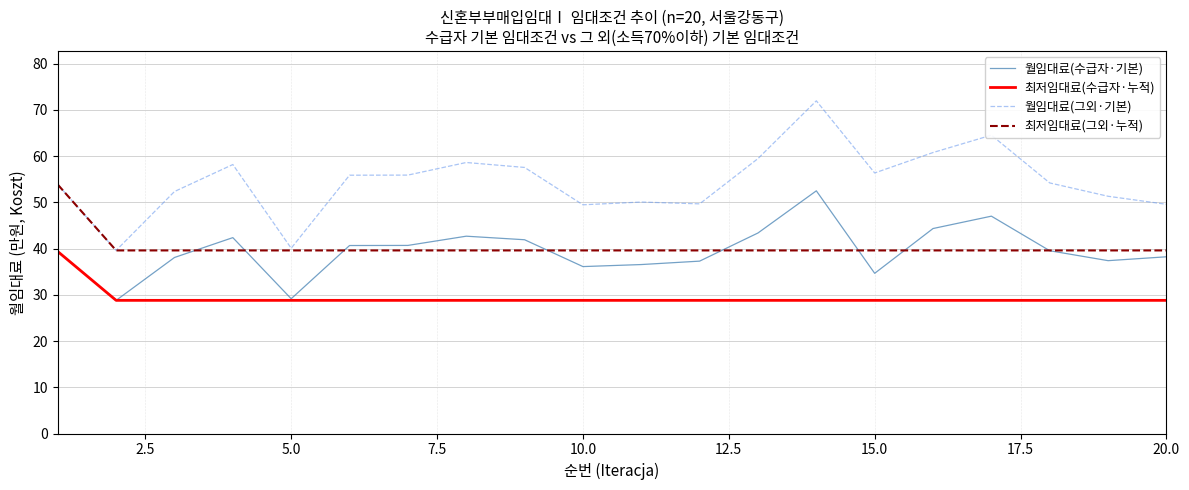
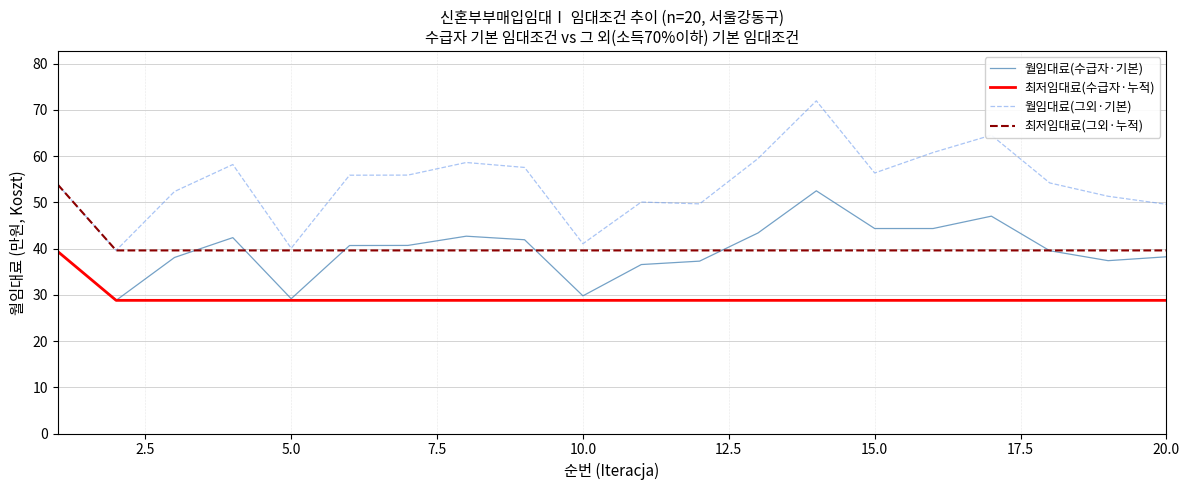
  {
    "월임대료(수급자·기본)": {
-     "10.0": 36,
-     "15.0": 35,
+     "10.0": 30,
+     "15.0": 44,
      "20.0": 38
    },
    "최저임대료(수급자·누적)": {
      "10.0": 29,
      "15.0": 29,
      "20.0": 29
    },
    "월임대료(그외·기본)": {
-     "10.0": 49,
+     "10.0": 41,
      "15.0": 56,
      "20.0": 50
    },
    "최저임대료(그외·누적)": {
      "10.0": 40,
      "15.0": 40,
      "20.0": 40
    }
  }
